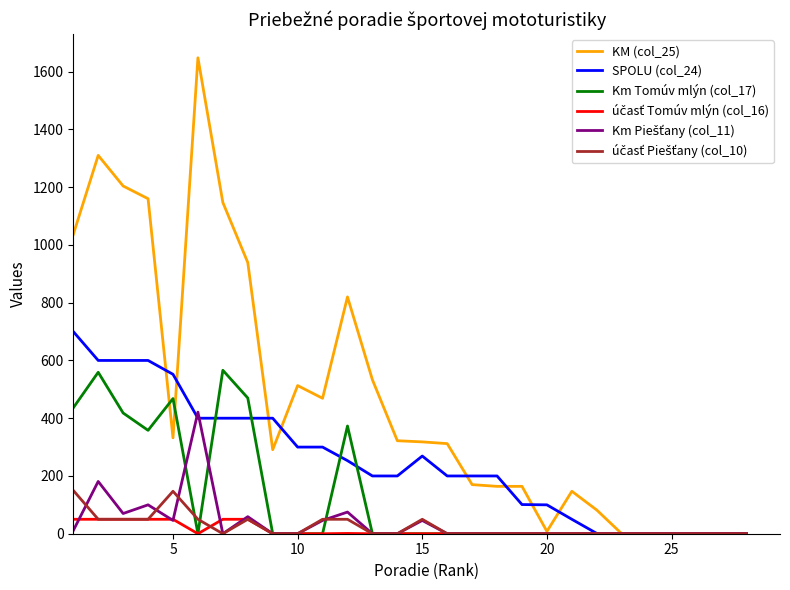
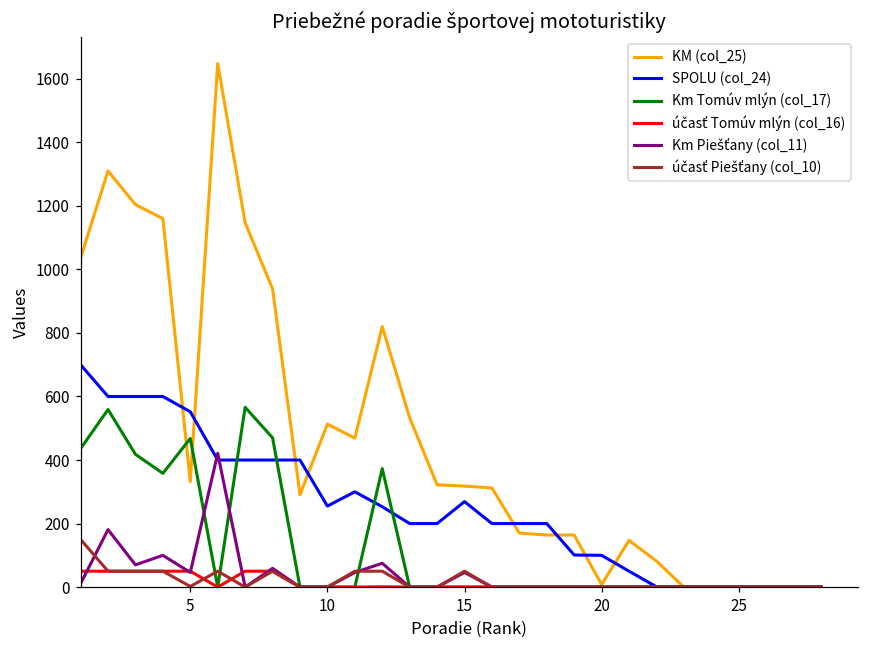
  {
    "KM (col_25)": {
      "5": 330,
      "10": 510,
      "15": 320
    },
    "SPOLU (col_24)": {
      "5": 550,
-     "10": 300,
+     "10": 260,
      "15": 270,
      "20": 100
    },
    "Km Tomúv mlýn (col_17)": {
      "5": 470
    },
    "účasť Piešťany (col_10)": {
-     "5": 150
+     "5": 0
    }
  }
